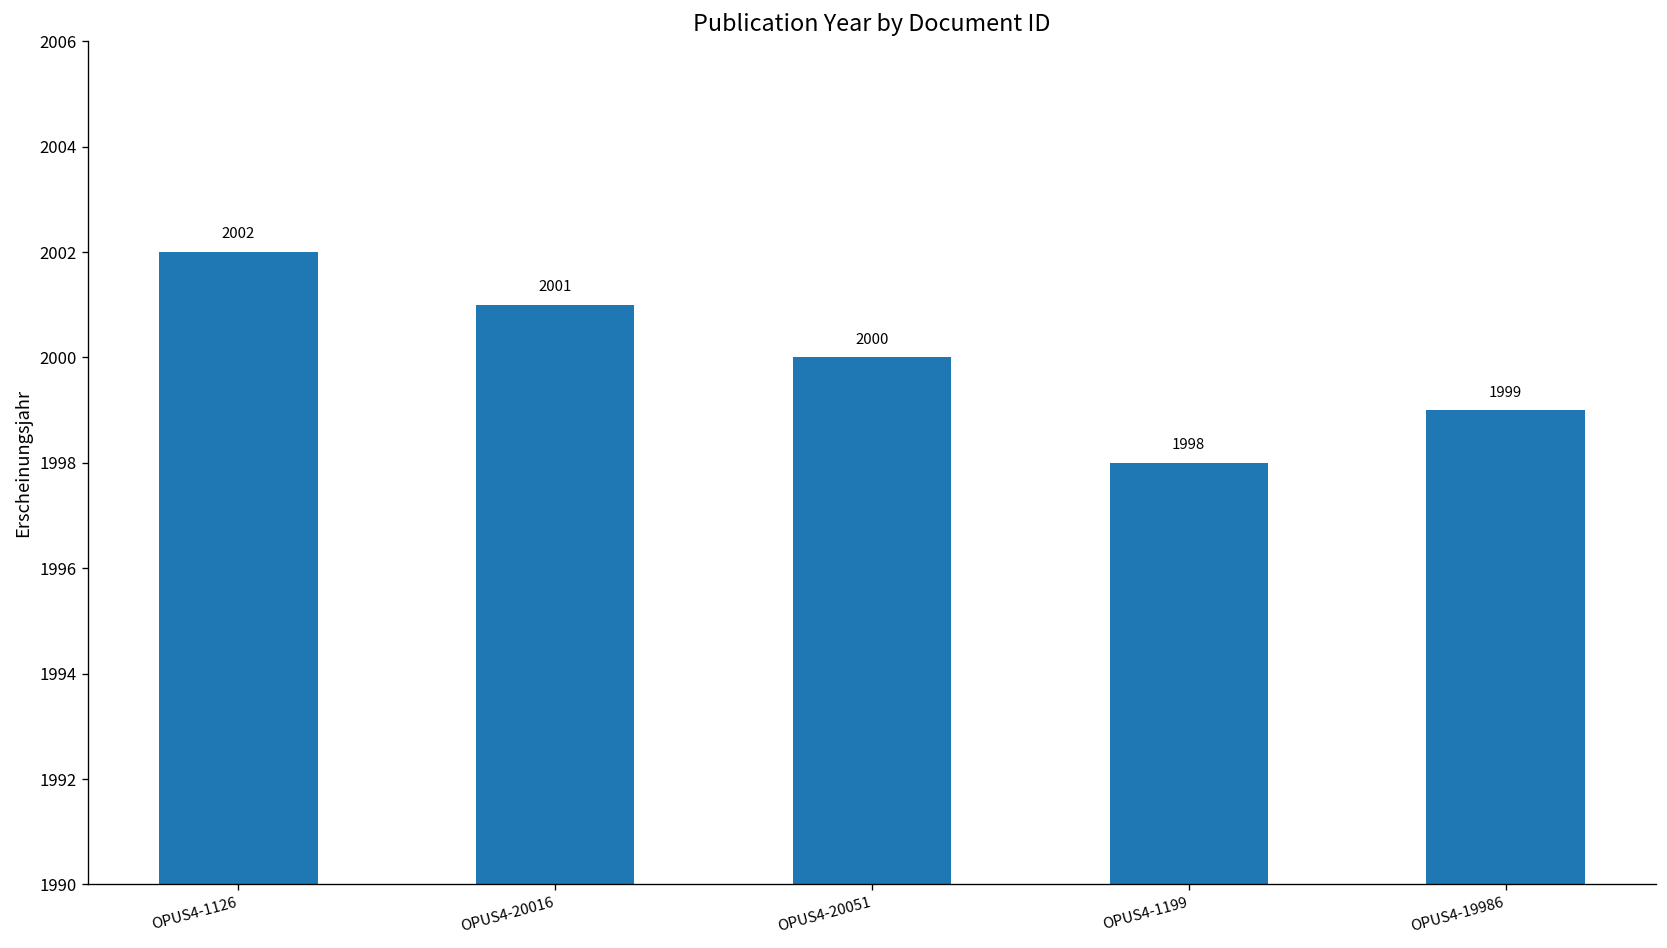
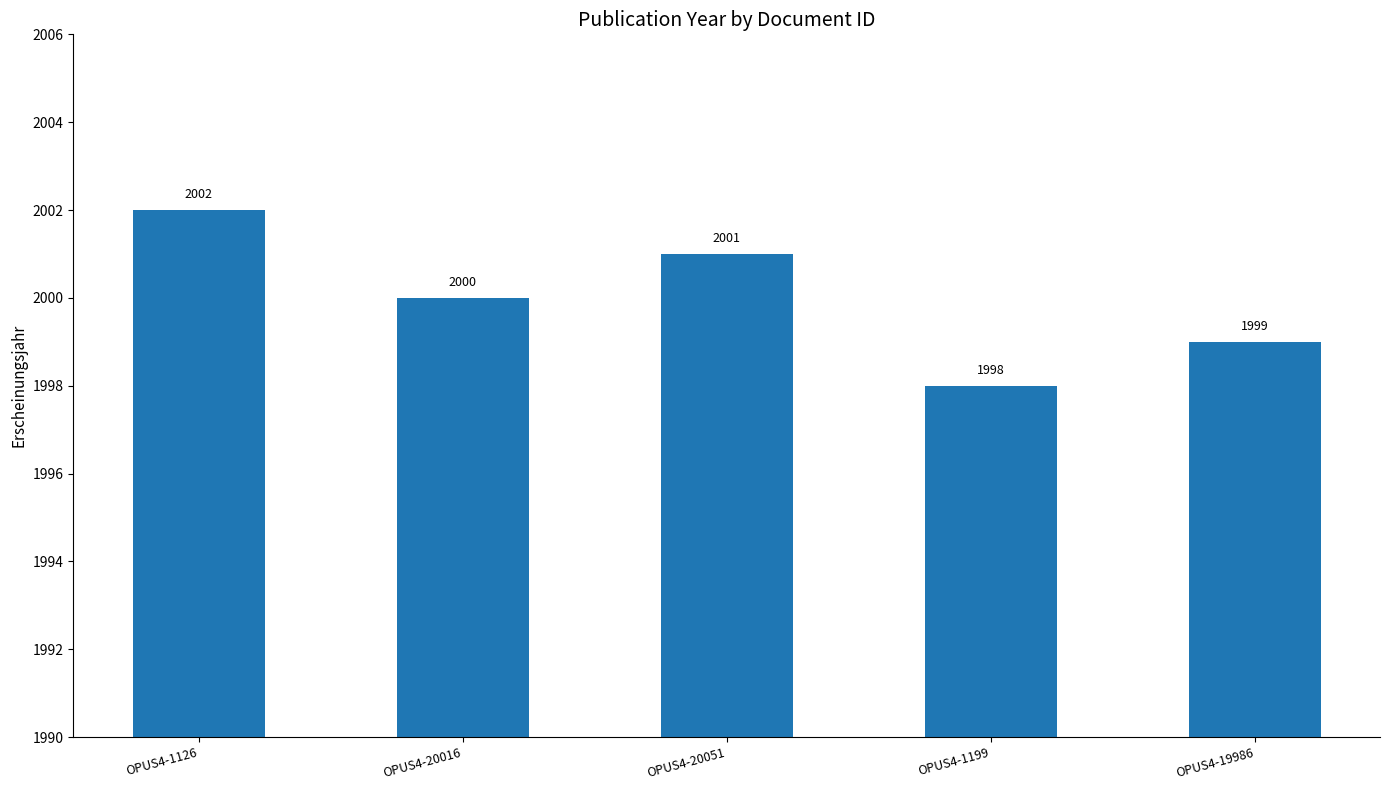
  {
    "OPUS4-1126": 2002,
-   "OPUS4-20016": 2001,
-   "OPUS4-20051": 2000,
+   "OPUS4-20016": 2000,
+   "OPUS4-20051": 2001,
    "OPUS4-1199": 1998,
    "OPUS4-19986": 1999
  }
